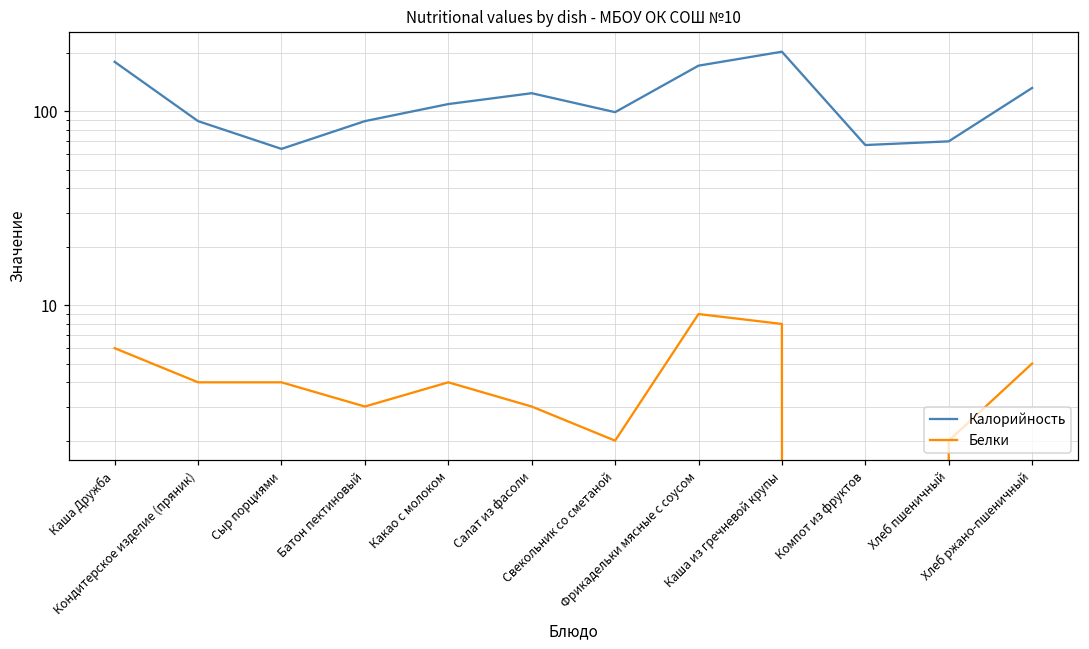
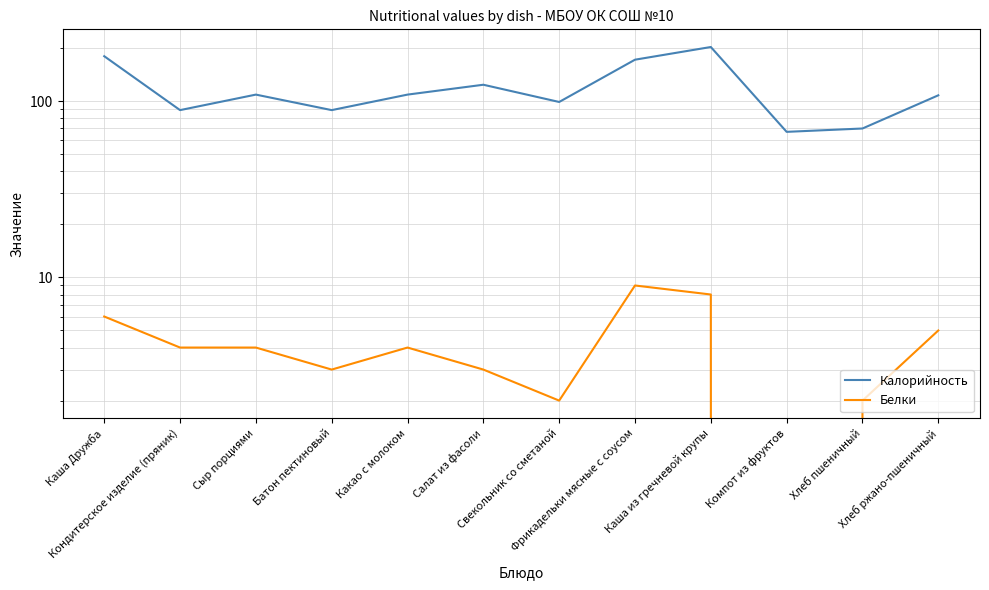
  {
    "Калорийность": {
      "Каша Дружба": 180,
      "Кондитерское изделие (пряник)": 90,
-     "Сыр порциями": 64,
+     "Сыр порциями": 110,
      "Батон пектиновый": 90,
      "Какао с молоком": 110,
      "Салат из фасоли": 120,
      "Свекольник со сметаной": 100,
      "Фрикадельки мясные с соусом": 170,
      "Каша из гречневой крупы": 200,
      "Компот из фруктов": 67,
      "Хлеб пшеничный": 70,
-     "Хлеб ржано-пшеничный": 130
+     "Хлеб ржано-пшеничный": 110
    },
    "Белки": {
      "Каша Дружба": 6,
      "Кондитерское изделие (пряник)": 4,
      "Сыр порциями": 4,
      "Батон пектиновый": 3,
      "Какао с молоком": 4,
      "Салат из фасоли": 3,
      "Свекольник со сметаной": 2,
      "Фрикадельки мясные с соусом": 9,
      "Каша из гречневой крупы": 8,
      "Хлеб ржано-пшеничный": 5
    }
  }
